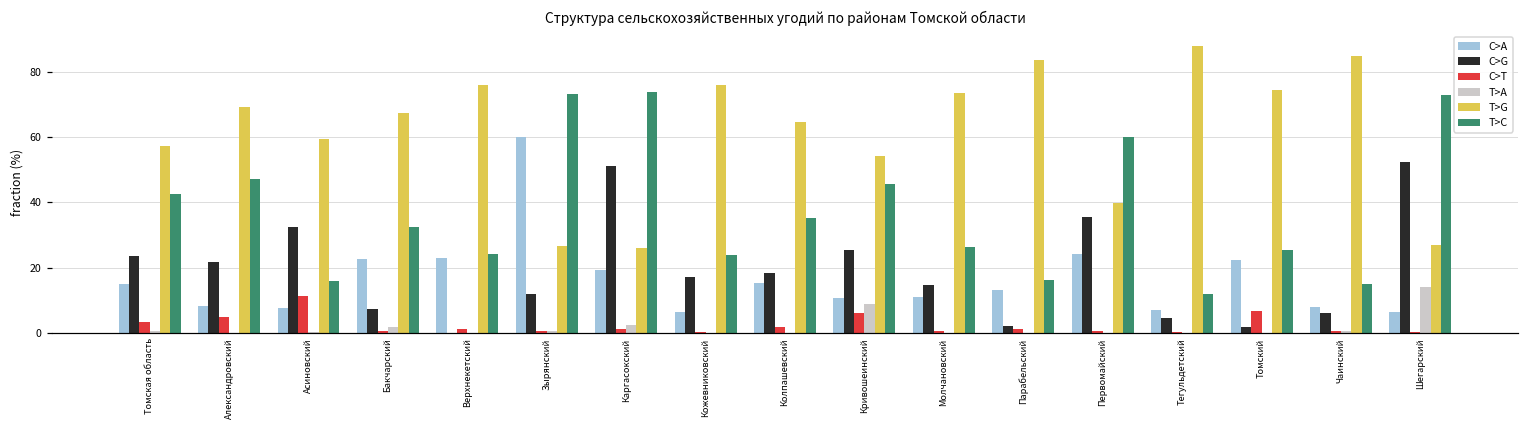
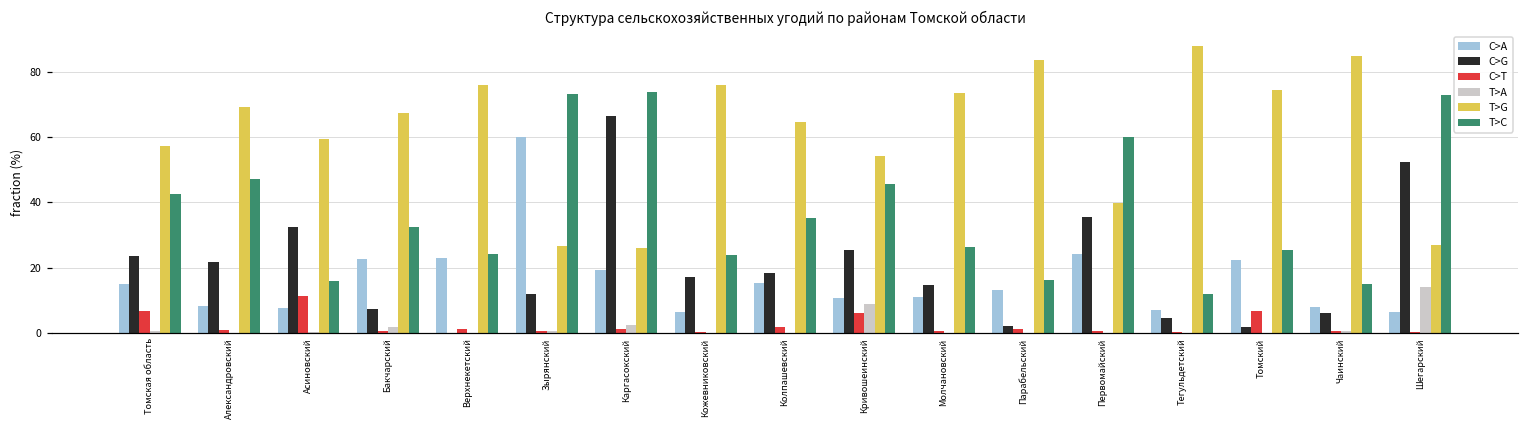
  {
    "C>G": {
      "Томская область": 24,
      "Александровский": 22,
      "Асиновский": 33,
      "Бакчарский": 7,
      "Верхнекетский": 0,
      "Зырянский": 12,
-     "Каргасокский": 51,
+     "Каргасокский": 67,
      "Кожевниковский": 17,
      "Колпашевский": 18,
      "Кривошеинский": 26,
      "Молчановский": 15,
      "Парабельский": 2,
      "Первомайский": 35,
      "Тегульдетский": 5,
      "Томский": 2,
      "Чаинский": 6,
      "Шегарский": 52
    },
    "C>T": {
-     "Томская область": 3,
-     "Александровский": 5,
+     "Томская область": 7,
+     "Александровский": 1,
      "Асиновский": 11,
      "Верхнекетский": 1,
      "Каргасокский": 1,
      "Колпашевский": 2,
      "Кривошеинский": 6,
      "Парабельский": 1,
      "Томский": 7
    },
    "T>G": {
      "Томская область": 57,
      "Александровский": 69,
      "Асиновский": 59,
      "Бакчарский": 68,
      "Верхнекетский": 76,
      "Зырянский": 27,
      "Каргасокский": 26,
      "Кожевниковский": 76,
      "Колпашевский": 65,
      "Кривошеинский": 54,
      "Молчановский": 74,
      "Парабельский": 84,
      "Первомайский": 40,
      "Тегульдетский": 88,
      "Томский": 74,
      "Чаинский": 85,
      "Шегарский": 27
    },
    "T>C": {
      "Томская область": 43,
      "Александровский": 47,
      "Асиновский": 16,
      "Бакчарский": 32,
      "Верхнекетский": 24,
      "Зырянский": 73,
      "Каргасокский": 74,
      "Кожевниковский": 24,
      "Колпашевский": 35,
      "Кривошеинский": 46,
      "Молчановский": 26,
      "Парабельский": 16,
      "Первомайский": 60,
      "Тегульдетский": 12,
      "Томский": 26,
      "Чаинский": 15,
      "Шегарский": 73
    }
  }
